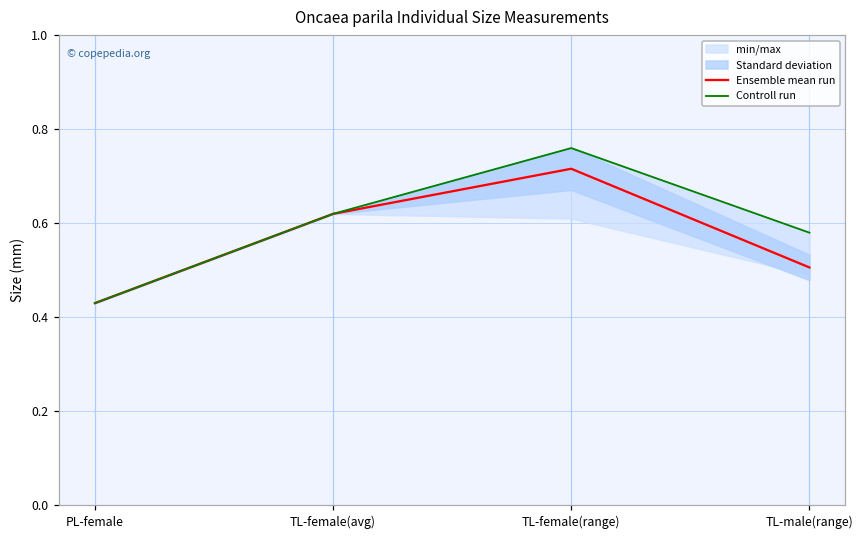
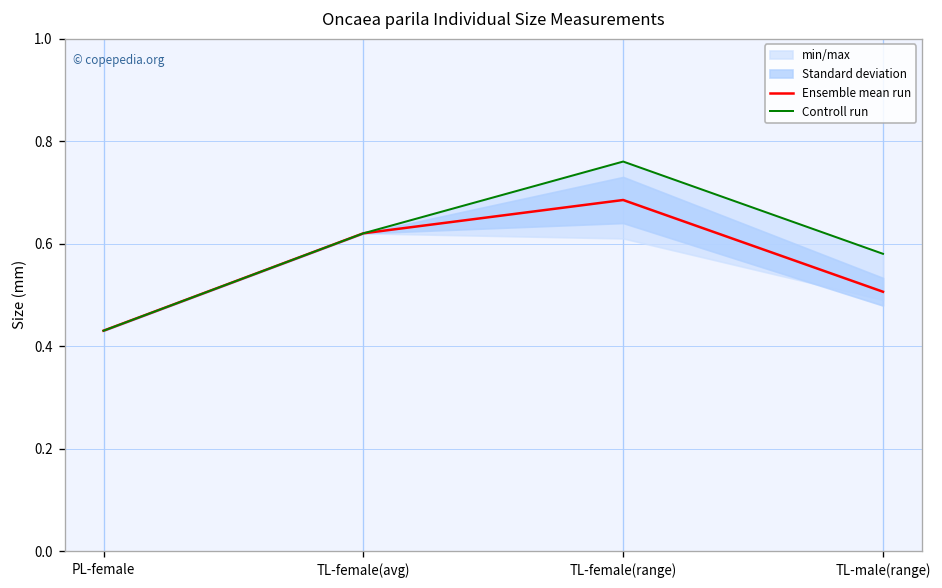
  {
    "Ensemble mean run": {
-     "TL-female(range)": 0.72,
+     "TL-female(range)": 0.69,
      "TL-male(range)": 0.51
    }
  }
